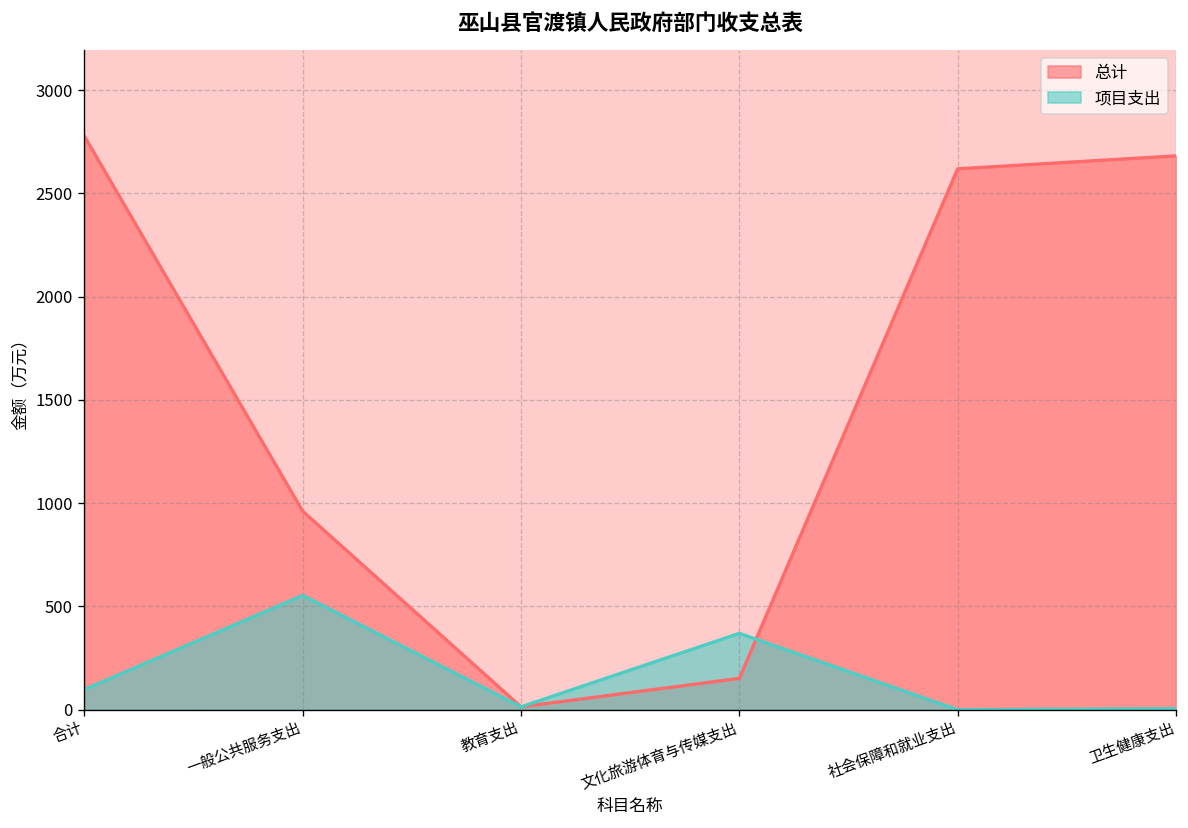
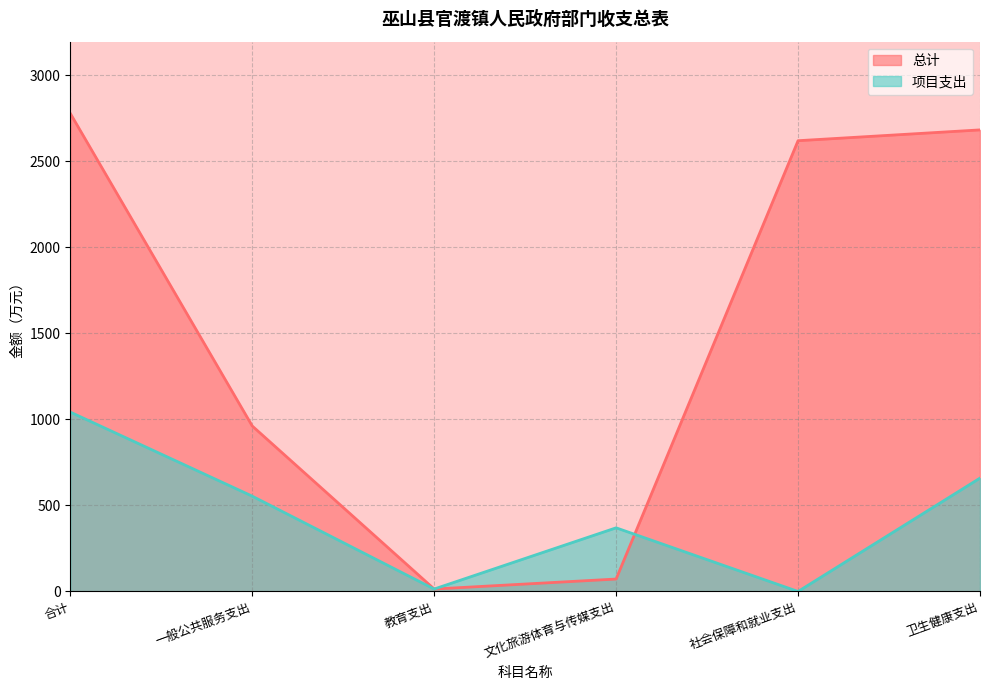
  {
    "总计": {
      "合计": 2780,
      "一般公共服务支出": 960,
-     "文化旅游体育与传媒支出": 150,
+     "文化旅游体育与传媒支出": 70,
      "社会保障和就业支出": 2620,
      "卫生健康支出": 2680
    },
    "项目支出": {
-     "合计": 100,
+     "合计": 1040,
      "一般公共服务支出": 550,
      "文化旅游体育与传媒支出": 370,
      "社会保障和就业支出": 0,
-     "卫生健康支出": 10
+     "卫生健康支出": 660
    }
  }
